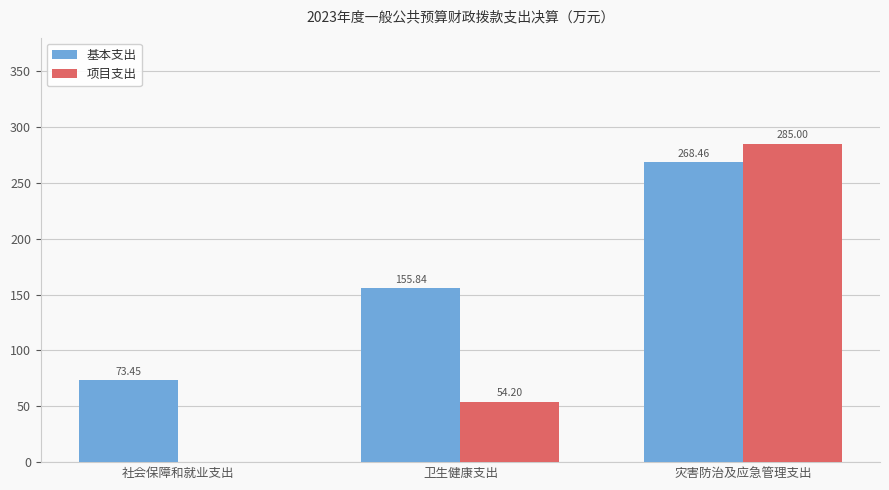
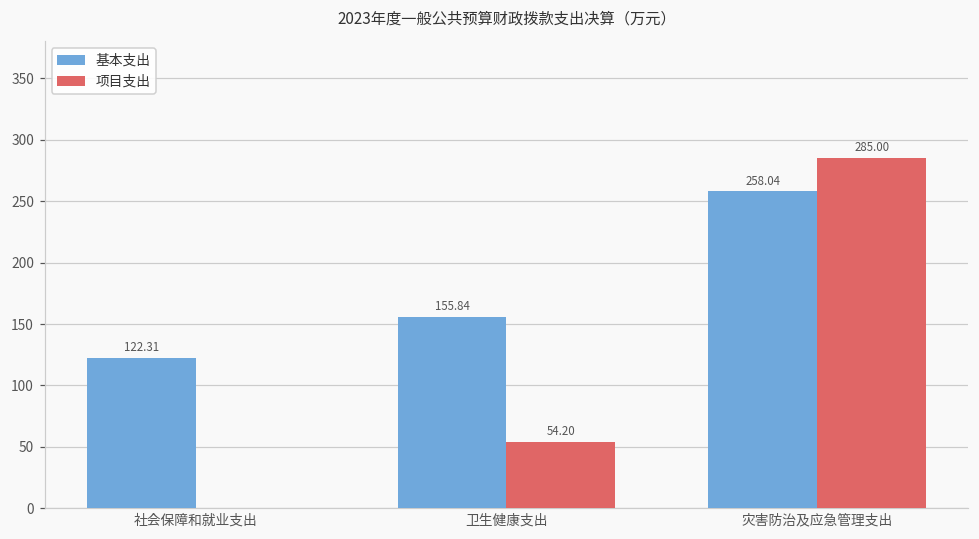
  {
    "基本支出": {
-     "社会保障和就业支出": 73.45,
+     "社会保障和就业支出": 122.31,
      "卫生健康支出": 155.84,
-     "灾害防治及应急管理支出": 268.46
+     "灾害防治及应急管理支出": 258.04
    },
    "项目支出": {
      "卫生健康支出": 54.20,
      "灾害防治及应急管理支出": 285.00
    }
  }
